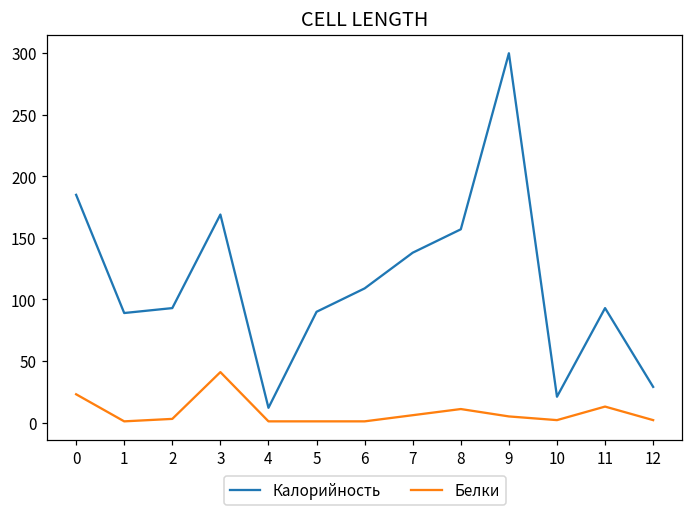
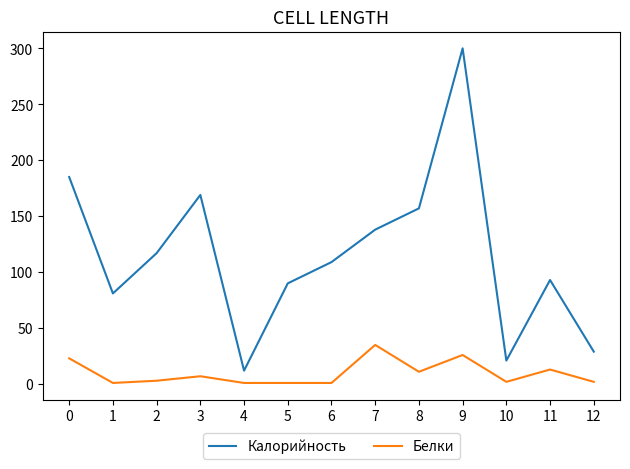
  {
    "Калорийность": {
      "0": 185,
-     "1": 89,
-     "2": 93,
+     "1": 81,
+     "2": 117,
      "3": 169,
      "4": 12,
      "5": 90,
      "6": 109,
      "7": 138,
      "8": 157,
      "9": 300,
      "10": 21,
      "11": 93,
      "12": 29
    },
    "Белки": {
      "0": 23,
      "1": 1,
      "2": 3,
-     "3": 41,
+     "3": 7,
      "4": 1,
      "5": 1,
      "6": 1,
-     "7": 6,
+     "7": 35,
      "8": 11,
-     "9": 5,
+     "9": 26,
      "10": 2,
      "11": 13,
      "12": 2
    }
  }
